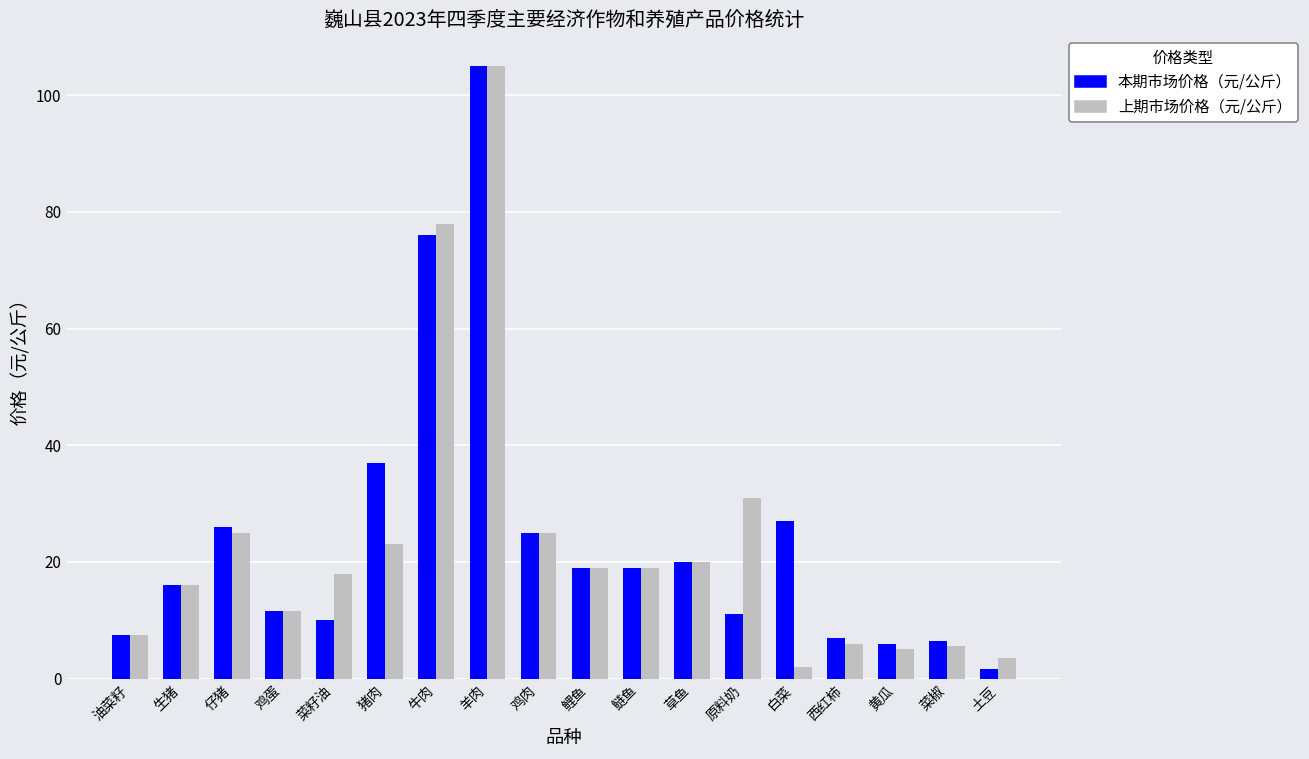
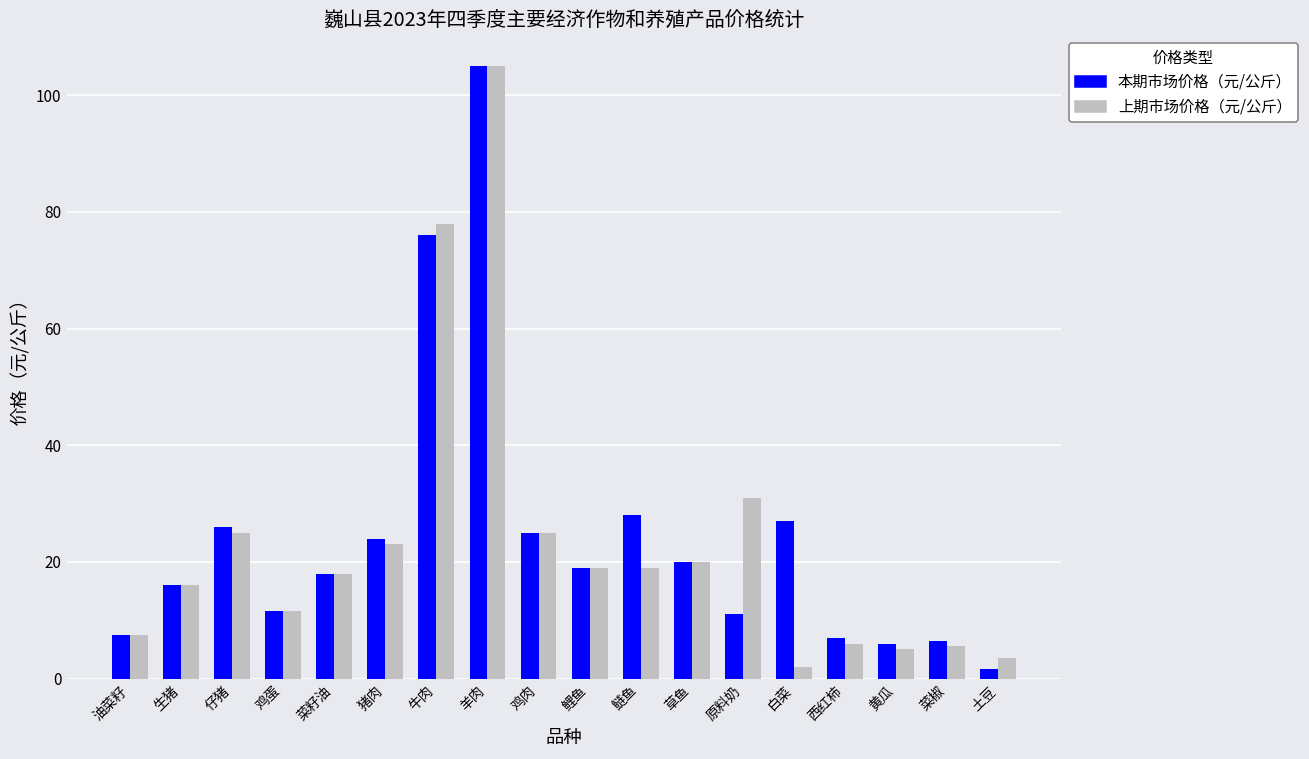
  {
    "本期市场价格（元/公斤）": {
      "油菜籽": 8,
      "生猪": 16,
      "仔猪": 26,
      "鸡蛋": 12,
-     "菜籽油": 10,
-     "猪肉": 37,
+     "菜籽油": 18,
+     "猪肉": 24,
      "牛肉": 76,
      "羊肉": 105,
      "鸡肉": 25,
      "鲤鱼": 19,
-     "鲢鱼": 19,
+     "鲢鱼": 28,
      "草鱼": 20,
      "原料奶": 11,
      "白菜": 27,
      "西红柿": 7,
      "黄瓜": 6,
      "菜椒": 7,
      "土豆": 2
    },
    "上期市场价格（元/公斤）": {
      "油菜籽": 8,
      "生猪": 16,
      "仔猪": 25,
      "鸡蛋": 12,
      "菜籽油": 18,
      "猪肉": 23,
      "牛肉": 78,
      "羊肉": 105,
      "鸡肉": 25,
      "鲤鱼": 19,
      "鲢鱼": 19,
      "草鱼": 20,
      "原料奶": 31,
      "白菜": 2,
      "西红柿": 6,
      "黄瓜": 5,
      "菜椒": 6,
      "土豆": 4
    }
  }
